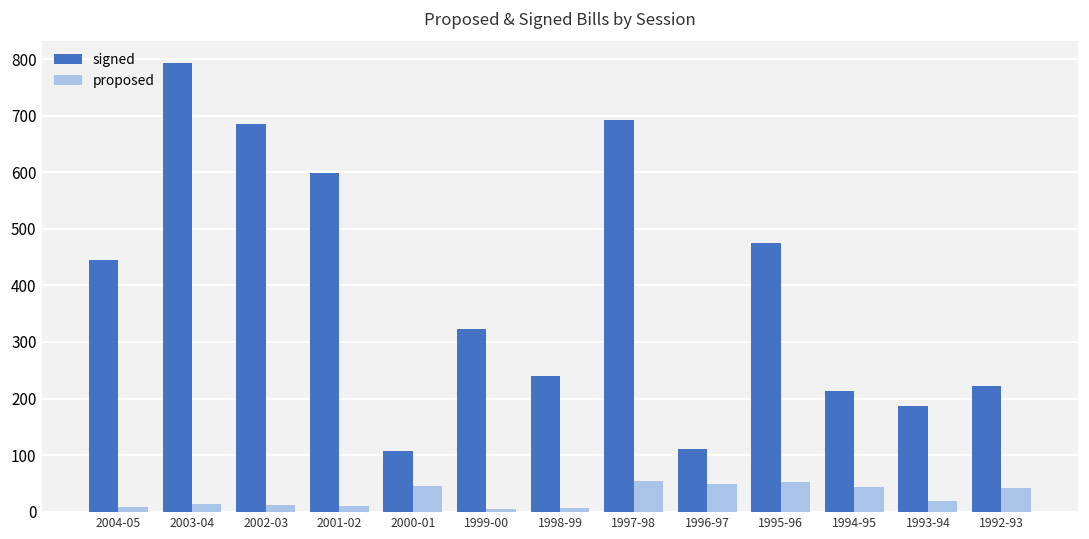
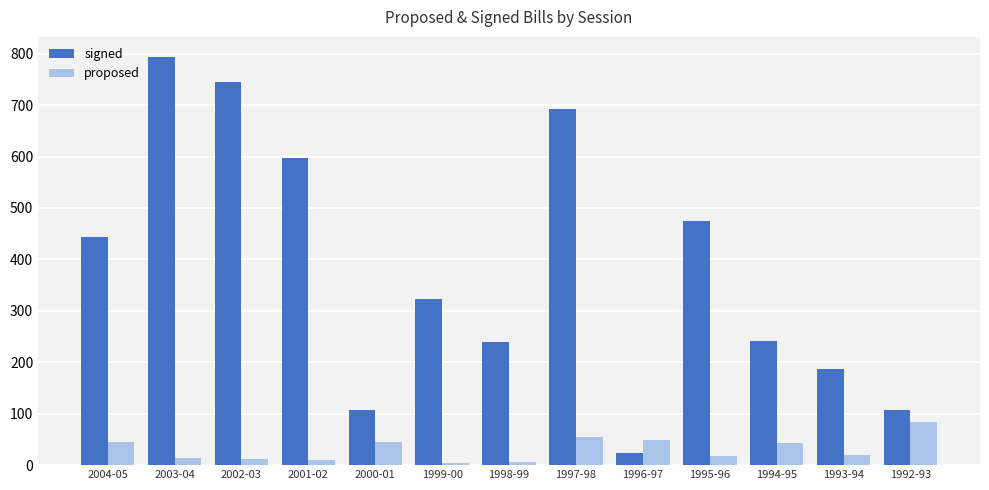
  {
    "signed": {
      "2004-05": 440,
      "2003-04": 790,
-     "2002-03": 690,
+     "2002-03": 740,
      "2001-02": 600,
      "2000-01": 110,
      "1999-00": 320,
      "1998-99": 240,
      "1997-98": 690,
-     "1996-97": 110,
+     "1996-97": 20,
      "1995-96": 470,
-     "1994-95": 210,
+     "1994-95": 240,
      "1993-94": 190,
-     "1992-93": 220
+     "1992-93": 110
    },
    "proposed": {
-     "2004-05": 10,
+     "2004-05": 50,
      "2003-04": 10,
      "2002-03": 10,
      "2001-02": 10,
      "2000-01": 50,
      "1999-00": 10,
      "1998-99": 10,
      "1997-98": 50,
      "1996-97": 50,
-     "1995-96": 50,
+     "1995-96": 20,
      "1994-95": 40,
      "1993-94": 20,
-     "1992-93": 40
+     "1992-93": 80
    }
  }
